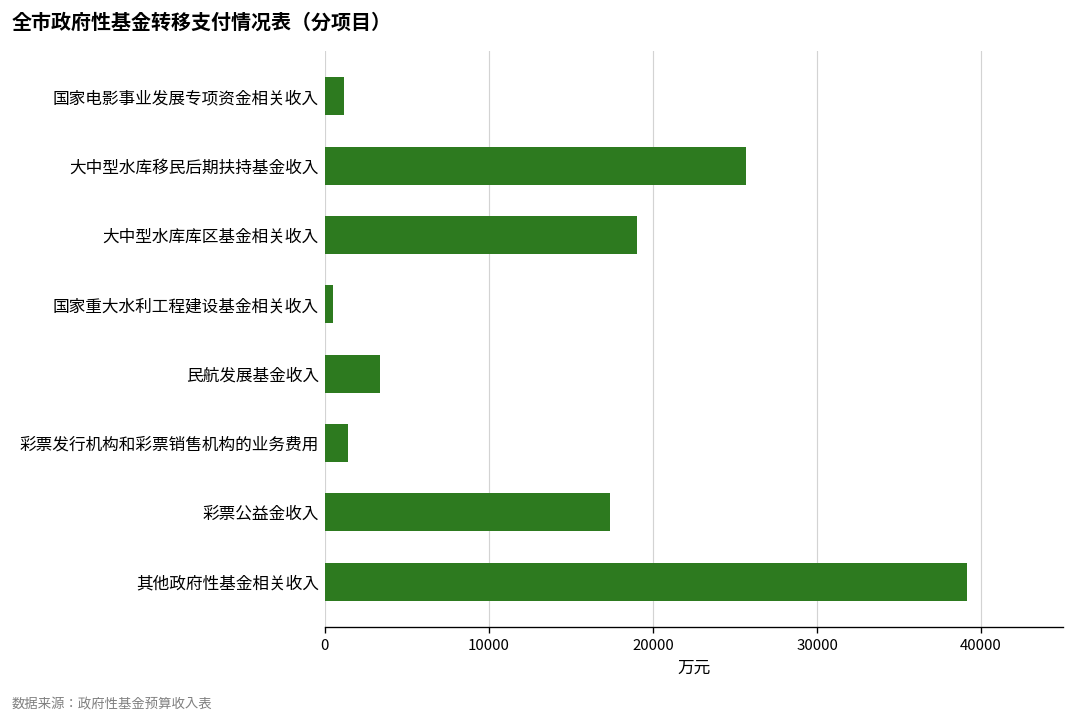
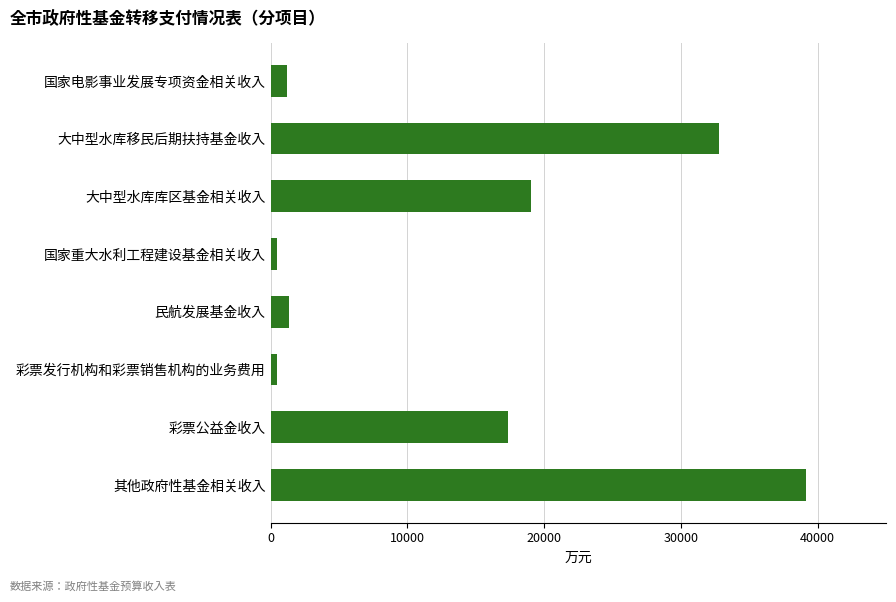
  {
    "国家电影事业发展专项资金相关收入": 1200,
-   "大中型水库移民后期扶持基金收入": 25700,
+   "大中型水库移民后期扶持基金收入": 32800,
    "大中型水库库区基金相关收入": 19000,
    "国家重大水利工程建设基金相关收入": 500,
-   "民航发展基金收入": 3400,
-   "彩票发行机构和彩票销售机构的业务费用": 1400,
+   "民航发展基金收入": 1400,
+   "彩票发行机构和彩票销售机构的业务费用": 500,
    "彩票公益金收入": 17400,
    "其他政府性基金相关收入": 39100
  }
